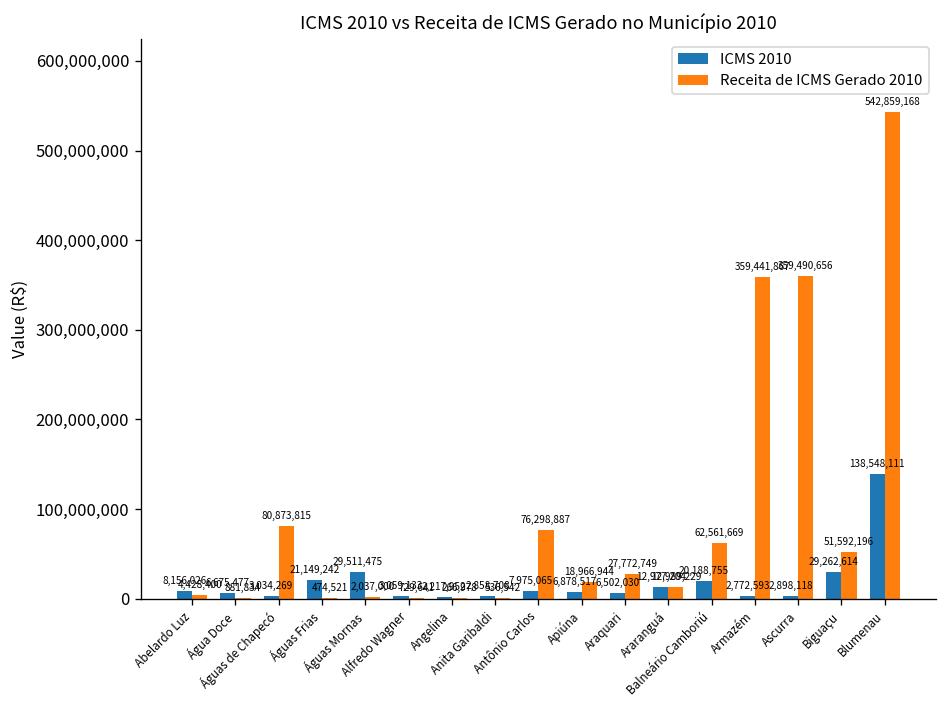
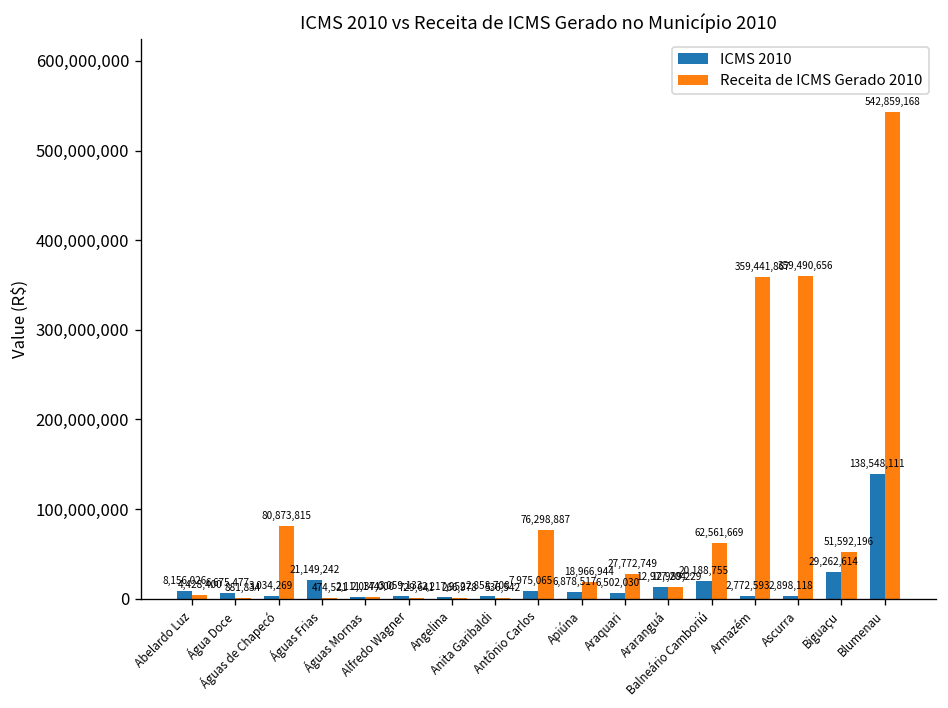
  {
    "ICMS 2010": {
      "Águas Frias": "21,149,242",
-     "Águas Mornas": "29,511,475",
+     "Águas Mornas": "2,111,144",
      "Antônio Carlos": "7,975,065",
      "Apiúna": "6,878,517",
      "Araquari": "6,502,030",
      "Armazém": "2,772,593",
      "Ascurra": "2,898,118",
      "Biguaçu": "29,262,614",
      "Blumenau": "138,548,111"
    },
    "Receita de ICMS Gerado 2010": {
      "Águas de Chapecó": "80,873,815",
      "Antônio Carlos": "76,298,887",
      "Apiúna": "18,966,944",
      "Araquari": "27,772,749",
      "Balneário Camboriú": "62,561,669",
      "Biguaçu": "51,592,196"
    }
  }
